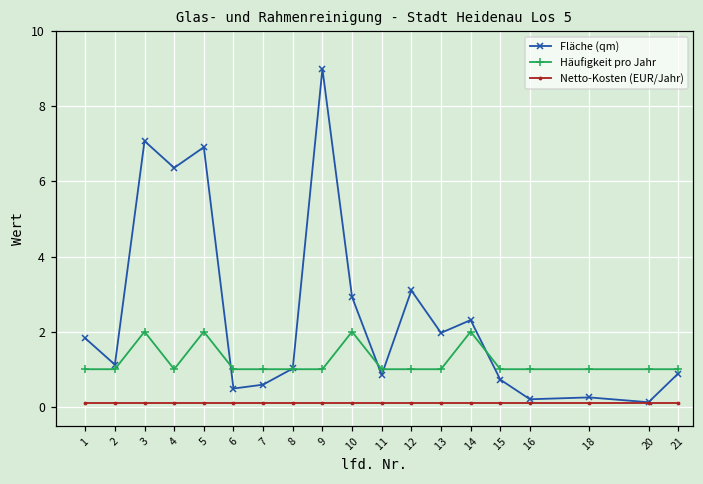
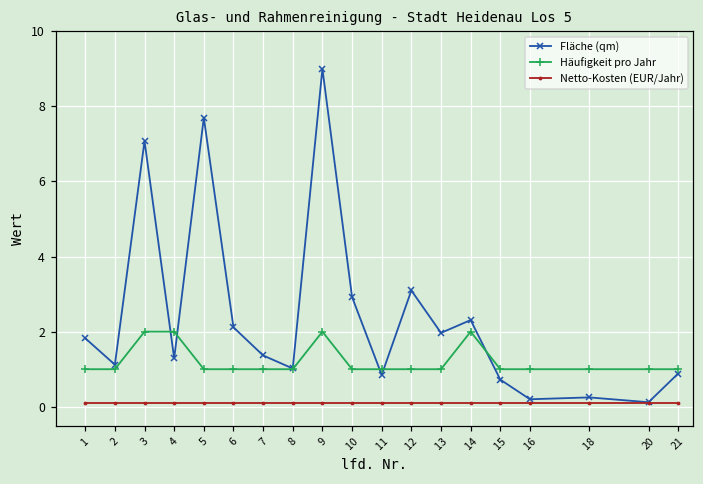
  {
    "Fläche (qm)": {
      "1": 1.8,
      "2": 1.1,
      "3": 7.1,
-     "4": 6.4,
-     "5": 6.9,
-     "6": 0.5,
-     "7": 0.6,
+     "4": 1.3,
+     "5": 7.7,
+     "6": 2.1,
+     "7": 1.4,
      "9": 9.0,
      "10": 2.9,
      "11": 0.8,
      "12": 3.1,
      "13": 2.0,
      "14": 2.3,
      "15": 0.7,
      "16": 0.2,
      "18": 0.2,
      "21": 0.9
    },
    "Häufigkeit pro Jahr": {
      "1": 1,
      "2": 1,
      "3": 2,
-     "4": 1,
-     "5": 2,
+     "4": 2,
+     "5": 1,
      "6": 1,
      "7": 1,
-     "9": 1,
-     "10": 2,
+     "9": 2,
+     "10": 1,
      "11": 1,
      "12": 1,
      "13": 1,
      "14": 2,
      "15": 1,
      "16": 1,
      "18": 1,
      "20": 1,
      "21": 1
    },
    "Netto-Kosten (EUR/Jahr)": {
      "1": 0.1,
      "2": 0.1,
      "3": 0.1,
      "4": 0.1,
      "5": 0.1,
      "6": 0.1,
      "7": 0.1,
      "8": 0.1,
      "9": 0.1,
      "10": 0.1,
      "11": 0.1,
      "12": 0.1,
      "13": 0.1,
      "14": 0.1,
      "15": 0.1,
      "16": 0.1,
      "18": 0.1,
      "21": 0.1
    }
  }
